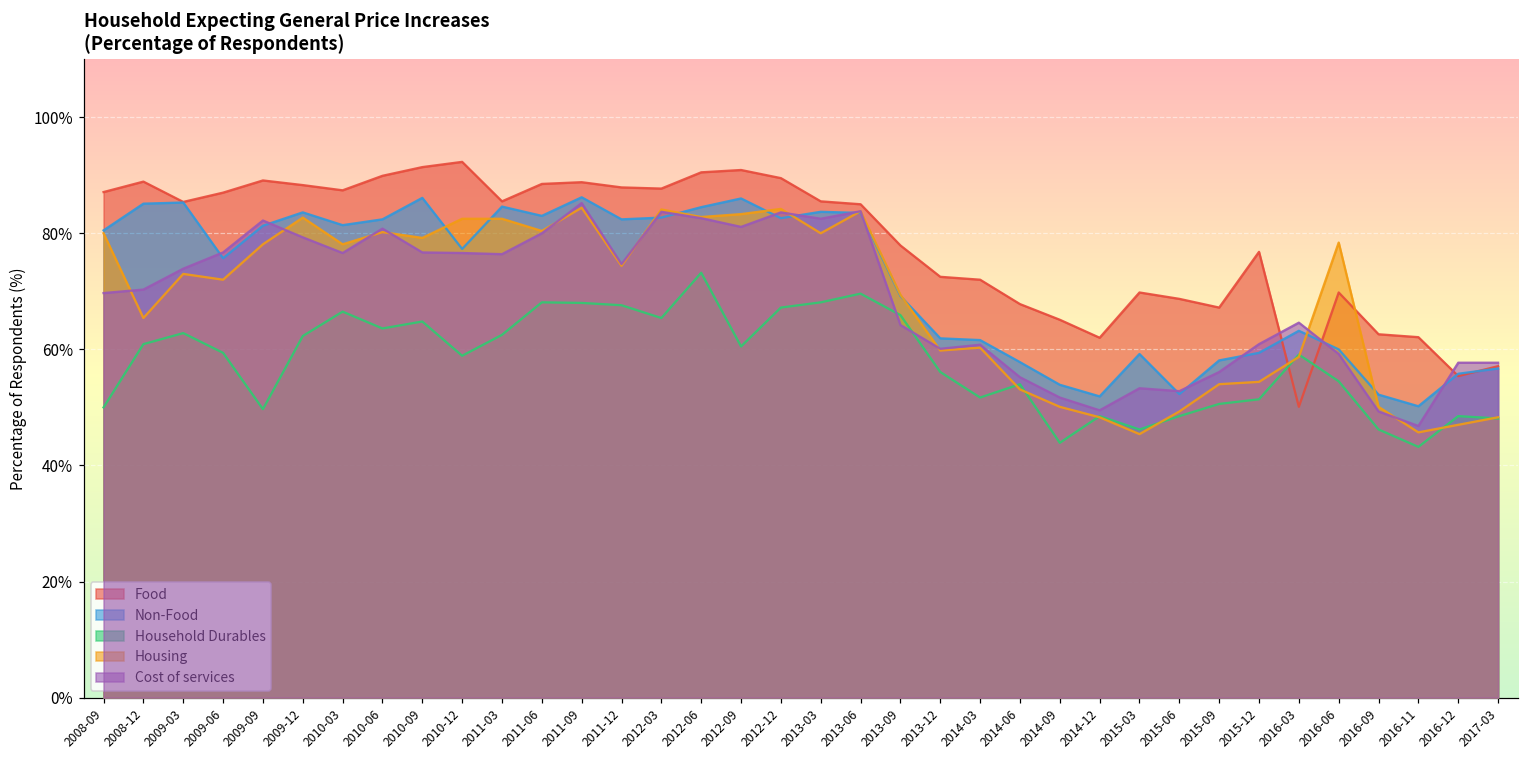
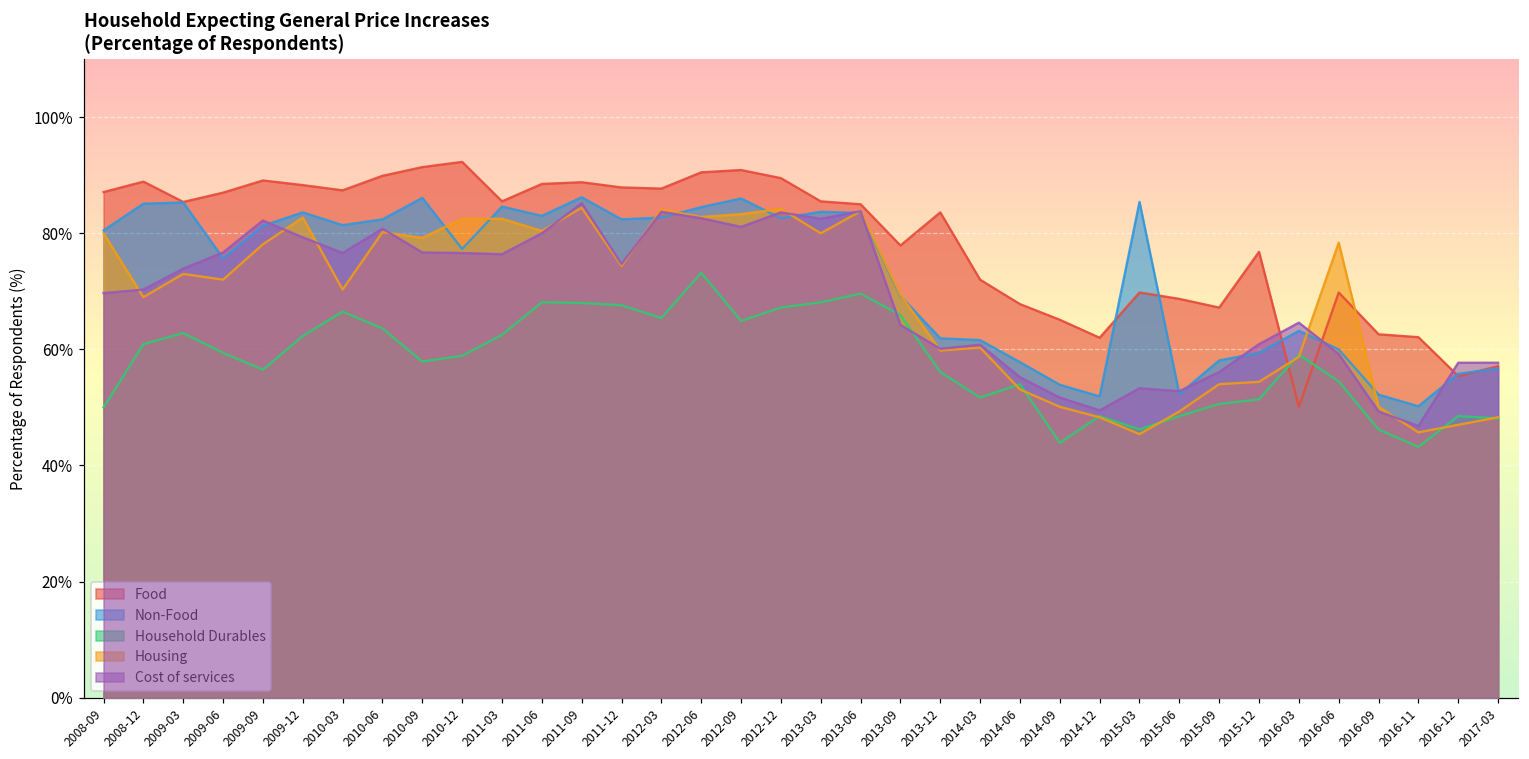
  {
    "Food": {
      "2008-09": "87%",
      "2008-12": "89%",
      "2009-06": "87%",
      "2009-09": "89%",
      "2009-12": "88%",
      "2010-03": "87%",
      "2010-06": "90%",
      "2010-09": "91%",
      "2010-12": "92%",
      "2011-03": "86%",
      "2011-06": "89%",
      "2011-09": "89%",
      "2011-12": "88%",
      "2012-03": "88%",
      "2012-06": "91%",
      "2012-09": "91%",
      "2012-12": "90%",
      "2013-03": "86%",
      "2013-06": "85%",
      "2013-09": "78%",
-     "2013-12": "73%",
+     "2013-12": "84%",
      "2014-03": "72%",
      "2014-06": "68%",
      "2014-09": "65%",
      "2014-12": "62%",
      "2015-03": "70%",
      "2015-06": "69%",
      "2015-09": "67%",
      "2015-12": "77%",
      "2016-03": "50%",
      "2016-06": "70%",
      "2016-09": "63%",
      "2016-11": "62%"
    },
    "Non-Food": {
      "2008-09": "81%",
      "2008-12": "85%",
      "2009-06": "76%",
      "2009-09": "81%",
      "2009-12": "84%",
      "2010-03": "81%",
      "2010-06": "82%",
      "2010-09": "86%",
      "2010-12": "77%",
      "2011-03": "85%",
      "2011-06": "83%",
      "2011-09": "86%",
      "2011-12": "82%",
      "2012-03": "83%",
      "2012-06": "85%",
      "2012-09": "86%",
      "2012-12": "83%",
      "2013-03": "84%",
      "2013-12": "62%",
      "2014-03": "62%",
      "2014-06": "58%",
      "2014-09": "54%",
      "2014-12": "52%",
-     "2015-03": "59%",
+     "2015-03": "85%",
      "2015-06": "52%",
      "2015-09": "58%",
      "2015-12": "59%",
      "2016-03": "63%",
      "2016-06": "60%",
      "2016-09": "52%",
      "2016-11": "50%"
    },
    "Household Durables": {
      "2008-09": "50%",
      "2008-12": "61%",
      "2009-03": "63%",
      "2009-06": "59%",
-     "2009-09": "50%",
+     "2009-09": "57%",
      "2009-12": "62%",
      "2010-03": "67%",
      "2010-06": "64%",
-     "2010-09": "65%",
+     "2010-09": "58%",
      "2010-12": "59%",
      "2011-03": "63%",
      "2011-06": "68%",
      "2011-09": "68%",
      "2011-12": "68%",
      "2012-03": "65%",
      "2012-06": "73%",
-     "2012-09": "61%",
+     "2012-09": "65%",
      "2012-12": "67%",
      "2013-03": "68%",
      "2013-06": "70%",
      "2013-09": "66%",
      "2013-12": "56%",
      "2014-03": "52%",
      "2014-06": "54%",
      "2014-09": "44%",
      "2015-03": "46%",
      "2015-06": "49%",
      "2015-09": "51%",
      "2015-12": "51%",
      "2016-06": "55%",
      "2016-09": "46%",
      "2016-11": "43%",
      "2016-12": "49%"
    },
    "Housing": {
      "2008-09": "80%",
-     "2008-12": "65%",
+     "2008-12": "69%",
      "2009-03": "73%",
      "2009-06": "72%",
      "2009-09": "78%",
      "2009-12": "83%",
-     "2010-03": "78%",
+     "2010-03": "70%",
      "2010-06": "80%",
      "2010-09": "79%",
      "2010-12": "83%",
      "2011-03": "83%",
      "2011-09": "84%",
      "2012-09": "83%",
      "2012-12": "84%",
      "2013-03": "80%",
      "2014-03": "60%",
      "2014-06": "53%",
      "2014-09": "50%",
      "2015-03": "45%",
      "2015-06": "49%",
      "2015-09": "54%",
      "2015-12": "54%",
      "2016-06": "78%",
      "2016-09": "50%",
      "2016-11": "46%",
      "2016-12": "47%"
    },
    "Cost of services": {
      "2008-09": "70%",
      "2008-12": "70%",
      "2009-03": "74%",
      "2009-06": "77%",
      "2009-09": "82%",
      "2009-12": "79%",
      "2010-03": "77%",
      "2010-06": "81%",
      "2010-09": "77%",
      "2010-12": "77%",
      "2011-03": "76%",
      "2011-09": "85%",
      "2012-09": "81%",
      "2012-12": "84%",
      "2013-03": "83%",
      "2013-09": "64%",
      "2014-03": "61%",
      "2014-06": "55%",
      "2014-09": "52%",
      "2014-12": "50%",
      "2015-03": "53%",
      "2015-06": "53%",
      "2015-09": "56%",
      "2015-12": "61%",
      "2016-03": "65%",
      "2016-06": "59%",
      "2016-09": "49%",
      "2016-11": "47%",
      "2016-12": "58%",
      "2017-03": "58%"
    }
  }
